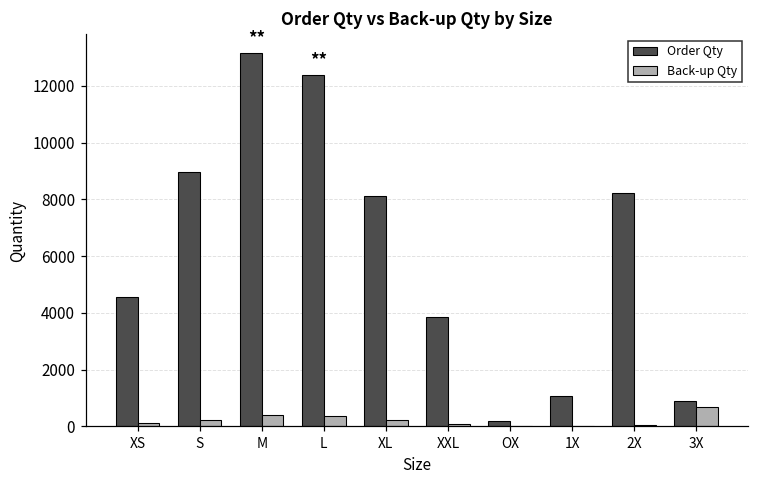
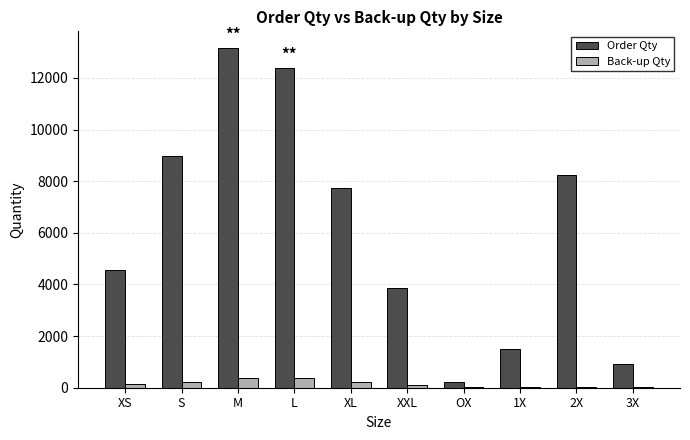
  {
    "Order Qty": {
      "XS": 4600,
      "S": 9000,
      "M": 13200,
      "L": 12400,
-     "XL": 8100,
+     "XL": 7700,
      "XXL": 3900,
      "OX": 200,
-     "1X": 1100,
+     "1X": 1500,
      "2X": 8200,
      "3X": 900
    },
    "Back-up Qty": {
      "XS": 100,
      "S": 200,
      "M": 400,
      "L": 400,
      "XL": 200,
      "XXL": 100,
-     "3X": 700
+     "3X": 0
    }
  }
